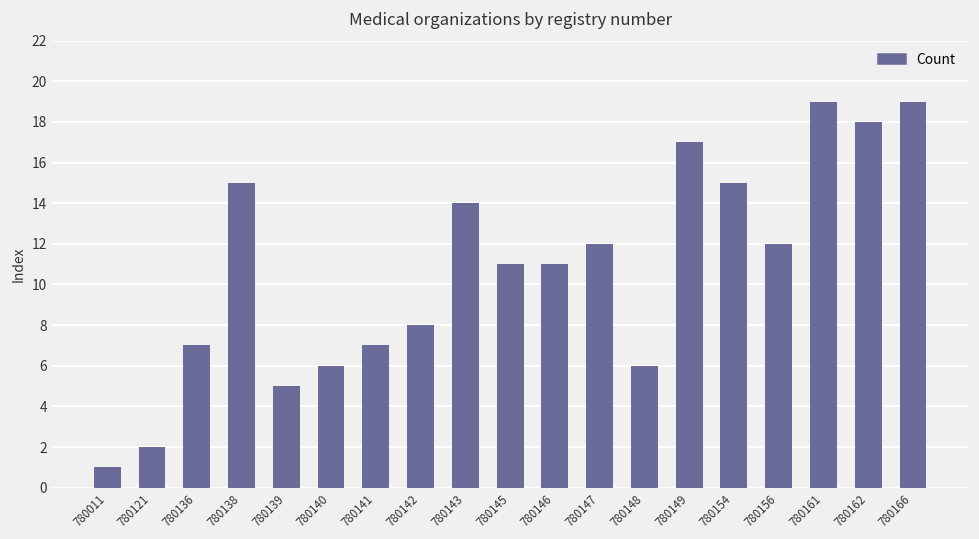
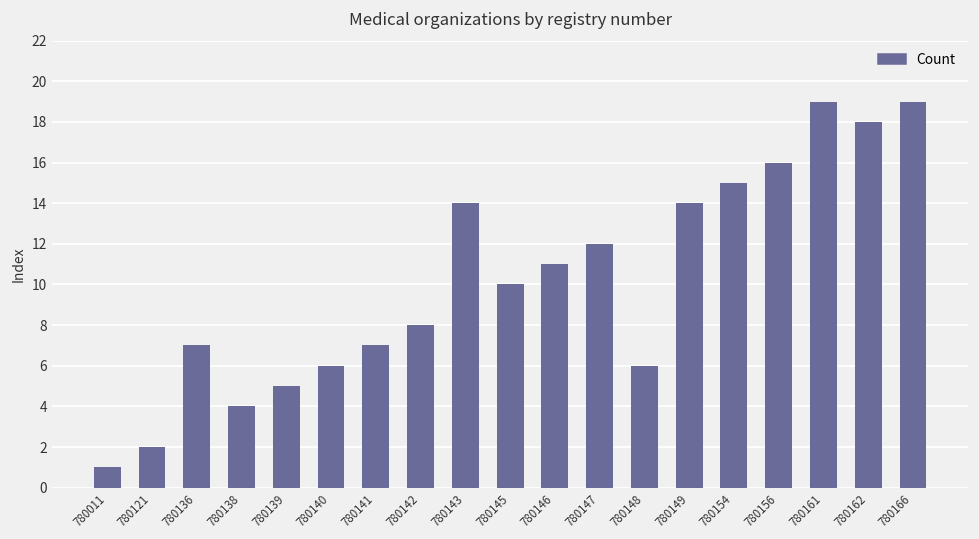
  {
    "780011": 1,
    "780121": 2,
    "780136": 7,
-   "780138": 15,
+   "780138": 4,
    "780139": 5,
    "780140": 6,
    "780141": 7,
    "780142": 8,
    "780143": 14,
-   "780145": 11,
+   "780145": 10,
    "780146": 11,
    "780147": 12,
    "780148": 6,
-   "780149": 17,
+   "780149": 14,
    "780154": 15,
-   "780156": 12,
+   "780156": 16,
    "780161": 19,
    "780162": 18,
    "780166": 19
  }
